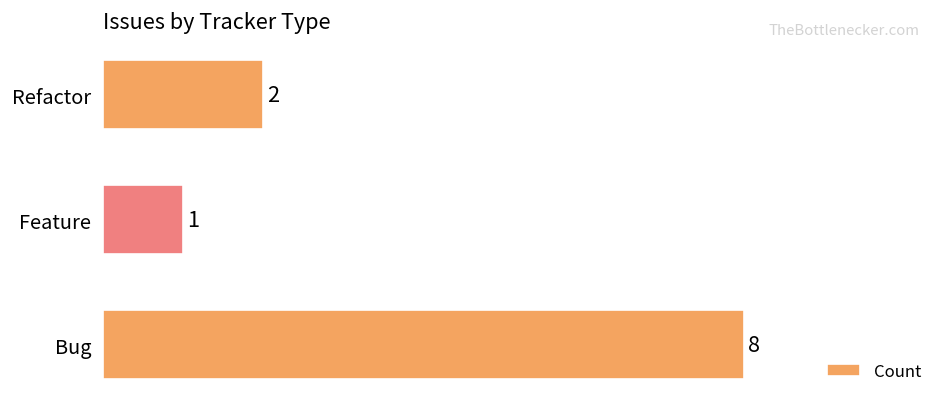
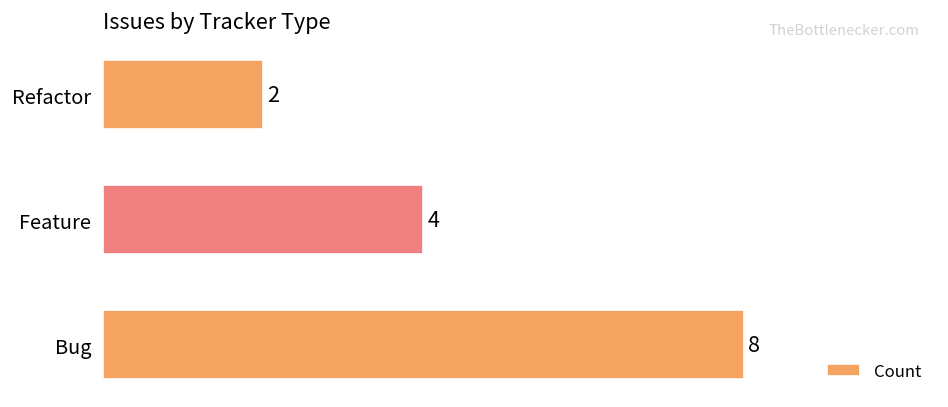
  {
    "Refactor": 2,
-   "Feature": 1,
+   "Feature": 4,
    "Bug": 8
  }
